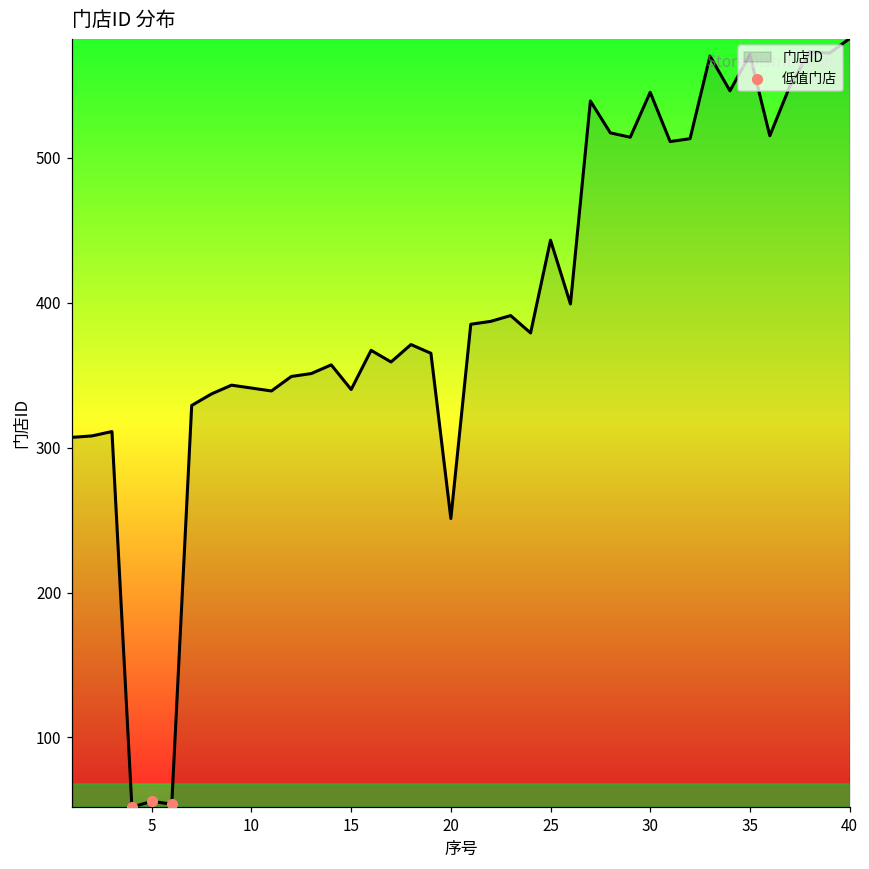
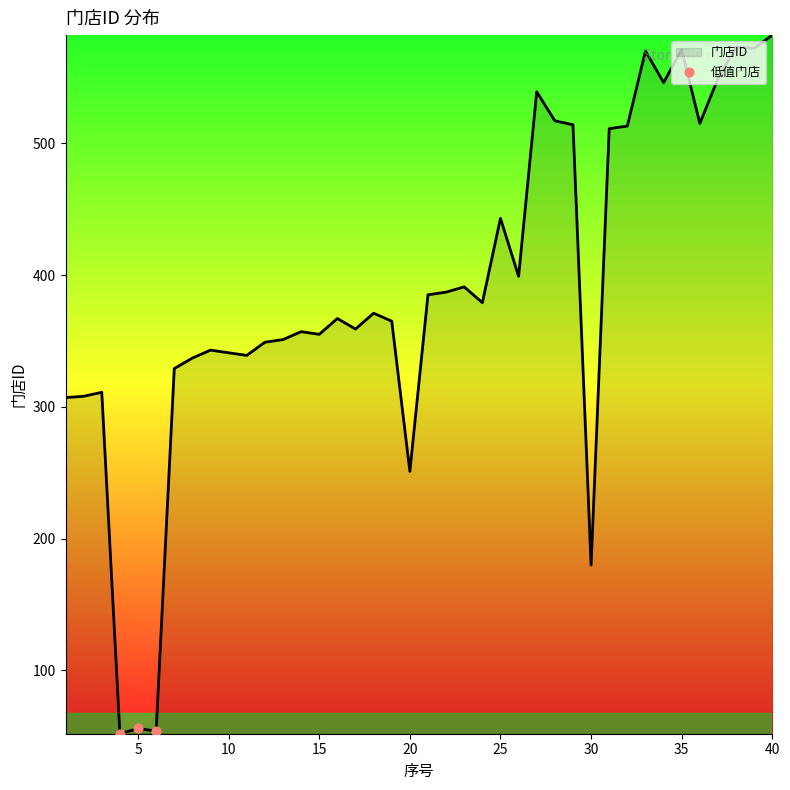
  {
    "门店ID": {
      "10": 341,
-     "15": 340,
+     "15": 355,
      "20": 251,
      "25": 443,
-     "30": 545,
+     "30": 180,
      "40": 582
    }
  }
